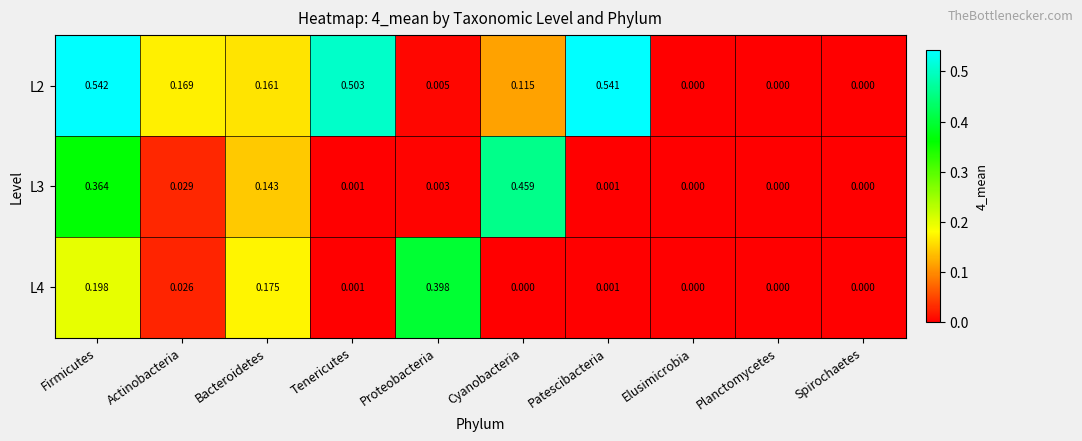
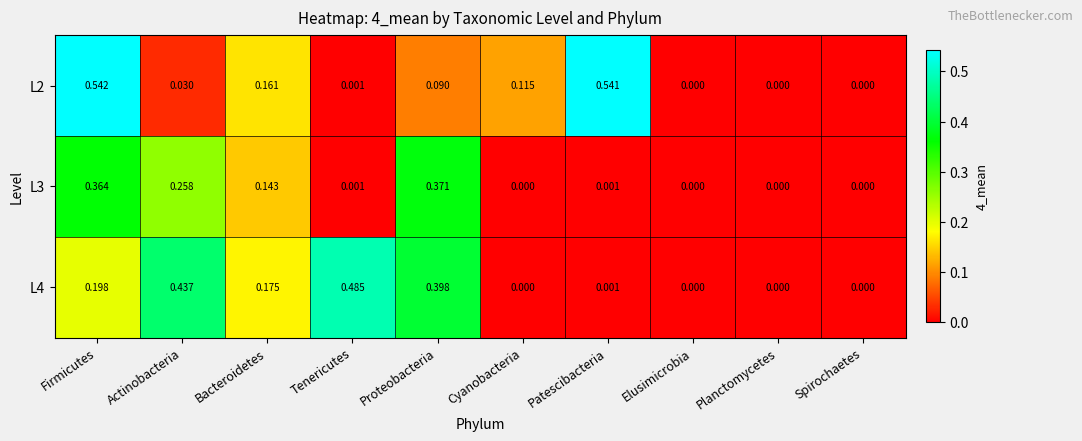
  {
    "L2": {
      "Firmicutes": 0.542,
-     "Actinobacteria": 0.169,
+     "Actinobacteria": 0.030,
      "Bacteroidetes": 0.161,
-     "Tenericutes": 0.503,
-     "Proteobacteria": 0.005,
+     "Tenericutes": 0.001,
+     "Proteobacteria": 0.090,
      "Cyanobacteria": 0.115,
      "Patescibacteria": 0.541,
      "Elusimicrobia": 0.000,
      "Planctomycetes": 0.000,
      "Spirochaetes": 0.000
    },
    "L3": {
      "Firmicutes": 0.364,
-     "Actinobacteria": 0.029,
+     "Actinobacteria": 0.258,
      "Bacteroidetes": 0.143,
      "Tenericutes": 0.001,
-     "Proteobacteria": 0.003,
-     "Cyanobacteria": 0.459,
+     "Proteobacteria": 0.371,
+     "Cyanobacteria": 0.000,
      "Patescibacteria": 0.001,
      "Elusimicrobia": 0.000,
      "Planctomycetes": 0.000,
      "Spirochaetes": 0.000
    },
    "L4": {
      "Firmicutes": 0.198,
-     "Actinobacteria": 0.026,
+     "Actinobacteria": 0.437,
      "Bacteroidetes": 0.175,
-     "Tenericutes": 0.001,
+     "Tenericutes": 0.485,
      "Proteobacteria": 0.398,
      "Cyanobacteria": 0.000,
      "Patescibacteria": 0.001,
      "Elusimicrobia": 0.000,
      "Planctomycetes": 0.000,
      "Spirochaetes": 0.000
    }
  }
